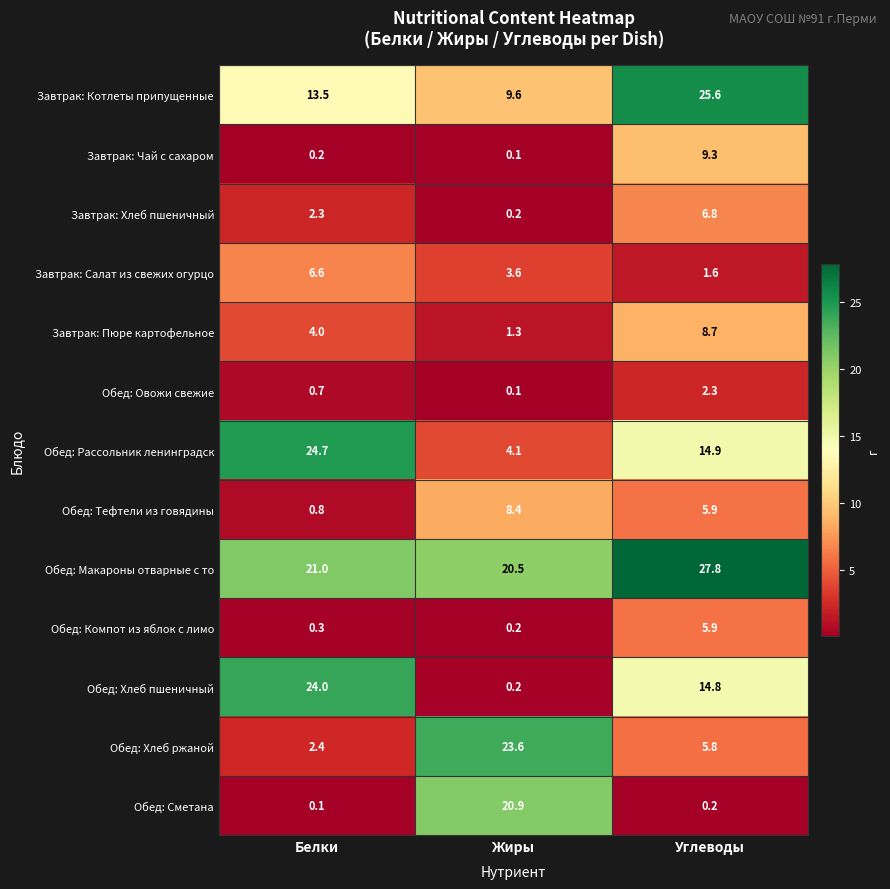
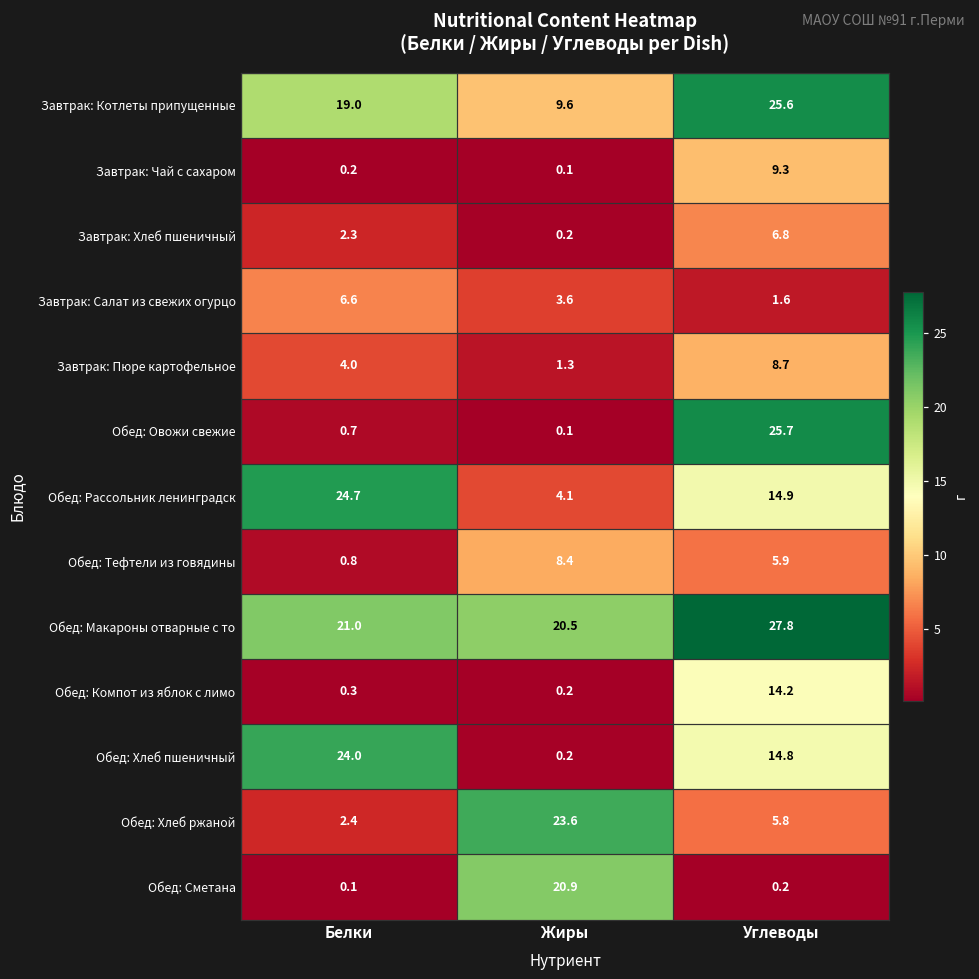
  {
    "Завтрак: Котлеты припущенные": {
-     "Белки": 13.5,
+     "Белки": 19.0,
      "Жиры": 9.6,
      "Углеводы": 25.6
    },
    "Завтрак: Чай с сахаром": {
      "Белки": 0.2,
      "Жиры": 0.1,
      "Углеводы": 9.3
    },
    "Завтрак: Хлеб пшеничный": {
      "Белки": 2.3,
      "Жиры": 0.2,
      "Углеводы": 6.8
    },
    "Завтрак: Салат из свежих огурцо": {
      "Белки": 6.6,
      "Жиры": 3.6,
      "Углеводы": 1.6
    },
    "Завтрак: Пюре картофельное": {
      "Белки": 4.0,
      "Жиры": 1.3,
      "Углеводы": 8.7
    },
    "Обед: Овожи свежие": {
      "Белки": 0.7,
      "Жиры": 0.1,
-     "Углеводы": 2.3
+     "Углеводы": 25.7
    },
    "Обед: Рассольник ленинградск": {
      "Белки": 24.7,
      "Жиры": 4.1,
      "Углеводы": 14.9
    },
    "Обед: Тефтели из говядины": {
      "Белки": 0.8,
      "Жиры": 8.4,
      "Углеводы": 5.9
    },
    "Обед: Макароны отварные с то": {
      "Белки": 21.0,
      "Жиры": 20.5,
      "Углеводы": 27.8
    },
    "Обед: Компот из яблок с лимо": {
      "Белки": 0.3,
      "Жиры": 0.2,
-     "Углеводы": 5.9
+     "Углеводы": 14.2
    },
    "Обед: Хлеб пшеничный": {
      "Белки": 24.0,
      "Жиры": 0.2,
      "Углеводы": 14.8
    },
    "Обед: Хлеб ржаной": {
      "Белки": 2.4,
      "Жиры": 23.6,
      "Углеводы": 5.8
    },
    "Обед: Сметана": {
      "Белки": 0.1,
      "Жиры": 20.9,
      "Углеводы": 0.2
    }
  }
